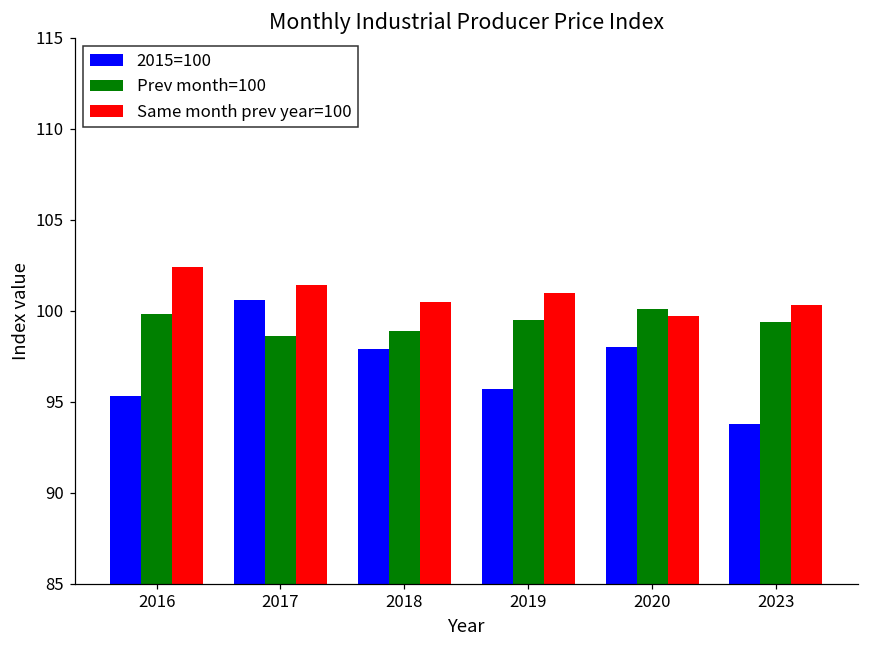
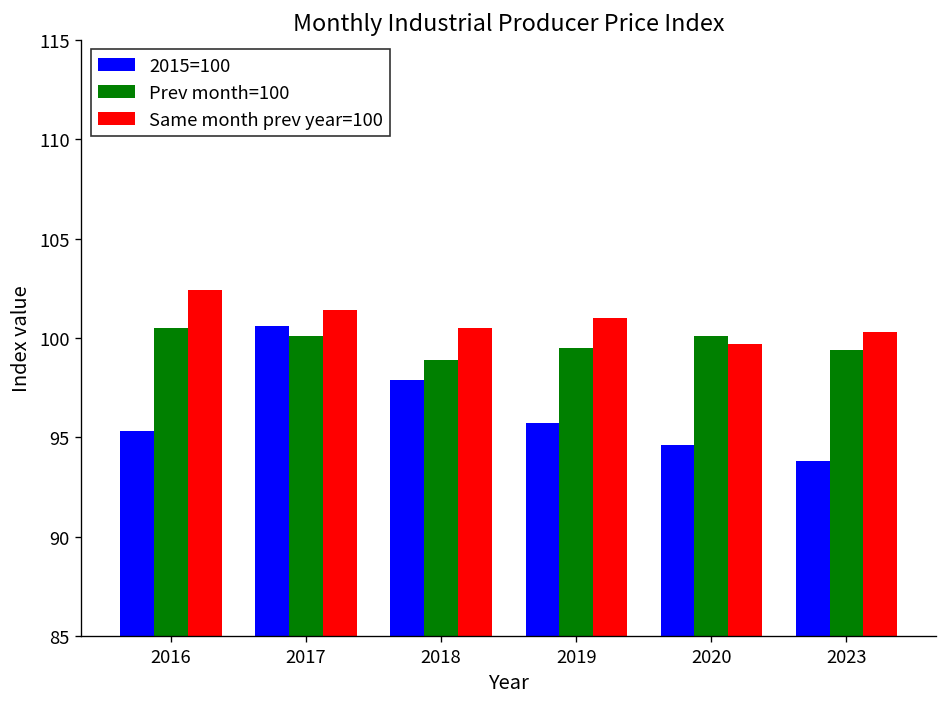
  {
    "2015=100": {
      "2016": 95.3,
      "2017": 100.6,
      "2018": 97.9,
      "2019": 95.7,
-     "2020": 98.0,
+     "2020": 94.6,
      "2023": 93.8
    },
    "Prev month=100": {
-     "2016": 99.8,
-     "2017": 98.6,
+     "2016": 100.5,
+     "2017": 100.1,
      "2018": 98.9,
      "2019": 99.5,
      "2020": 100.1,
      "2023": 99.4
    },
    "Same month prev year=100": {
      "2016": 102.4,
      "2017": 101.4,
      "2018": 100.5,
      "2019": 101.0,
      "2020": 99.7,
      "2023": 100.3
    }
  }
